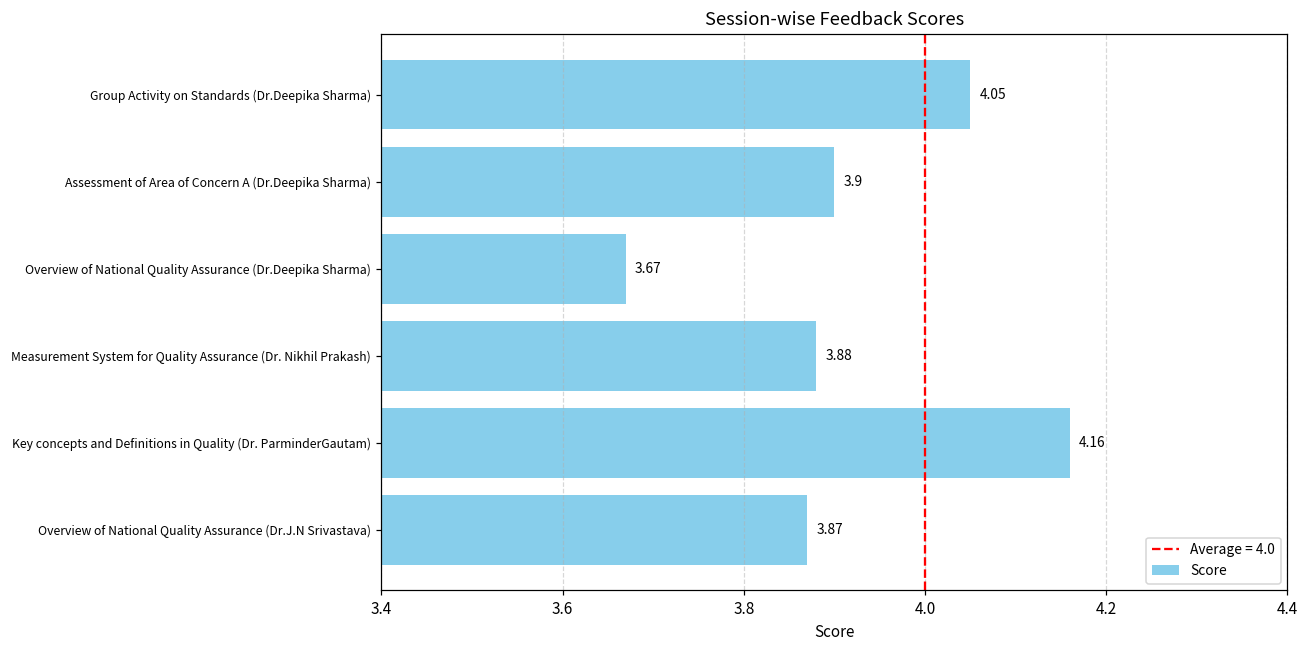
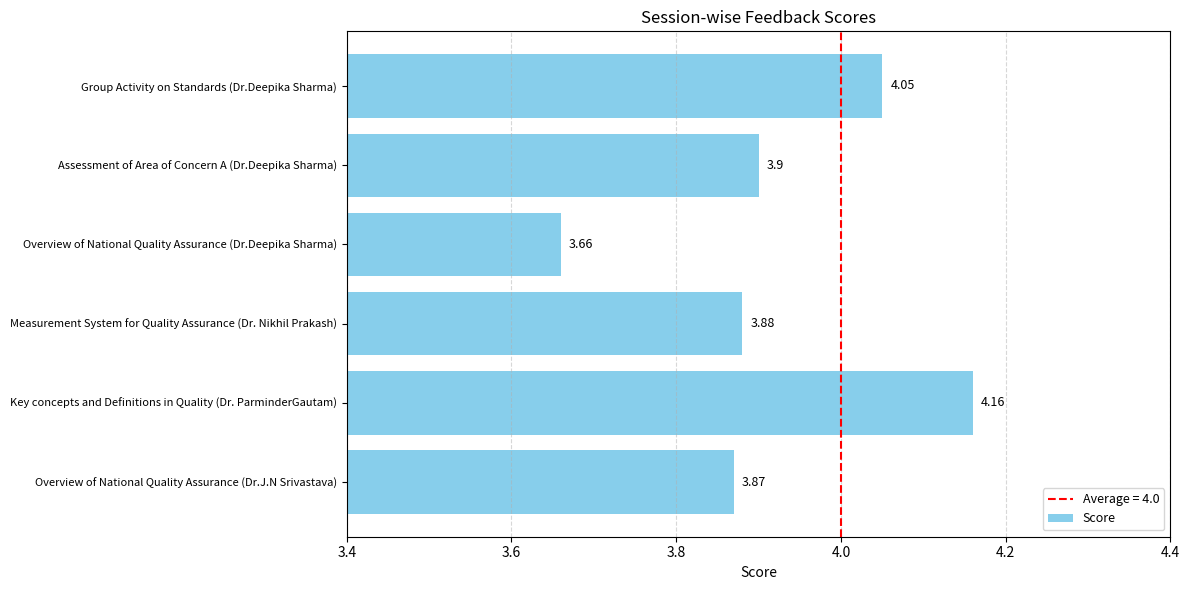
  {
    "Group Activity on Standards (Dr.Deepika Sharma)": 4.05,
    "Assessment of Area of Concern A (Dr.Deepika Sharma)": 3.9,
-   "Overview of National Quality Assurance (Dr.Deepika Sharma)": 3.67,
+   "Overview of National Quality Assurance (Dr.Deepika Sharma)": 3.66,
    "Measurement System for Quality Assurance (Dr. Nikhil Prakash)": 3.88,
    "Key concepts and Definitions in Quality (Dr. ParminderGautam)": 4.16,
    "Overview of National Quality Assurance (Dr.J.N Srivastava)": 3.87
  }
